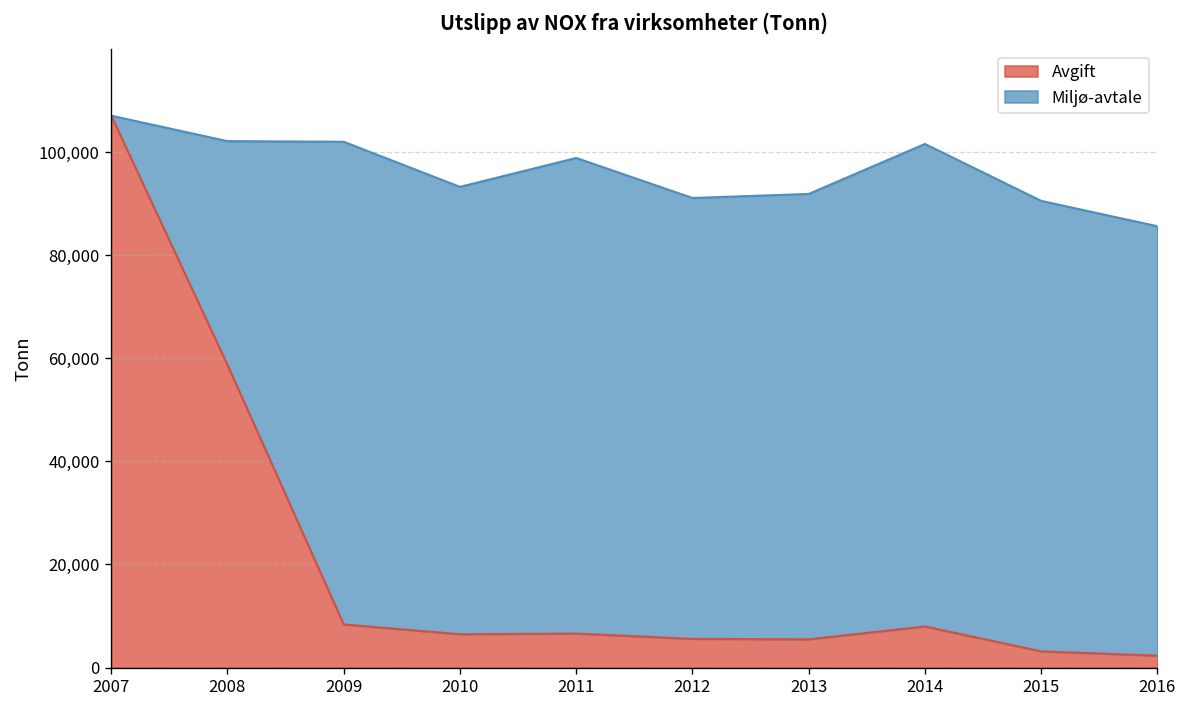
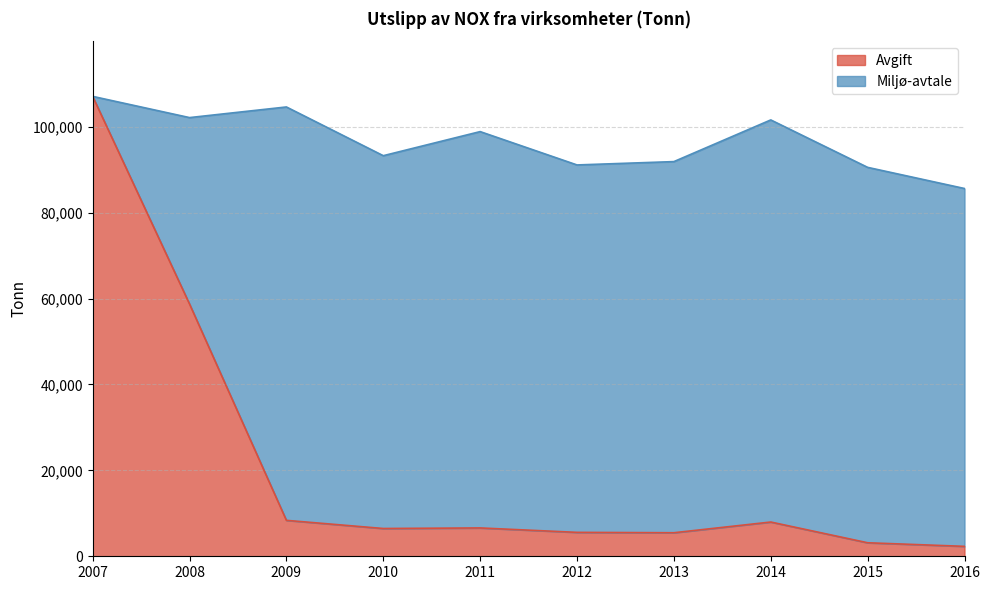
  {
    "Avgift": {
      "2008": "59,000",
      "2009": "8,000",
      "2010": "6,000",
      "2011": "7,000",
      "2012": "6,000",
      "2013": "5,000",
      "2014": "8,000",
      "2015": "3,000",
      "2016": "2,000"
    },
    "Miljø-avtale": {
      "2008": "43,000",
-     "2009": "94,000",
+     "2009": "96,000",
      "2010": "87,000",
      "2011": "92,000",
      "2012": "86,000",
      "2013": "86,000",
      "2014": "94,000",
      "2015": "87,000",
      "2016": "83,000"
    }
  }
